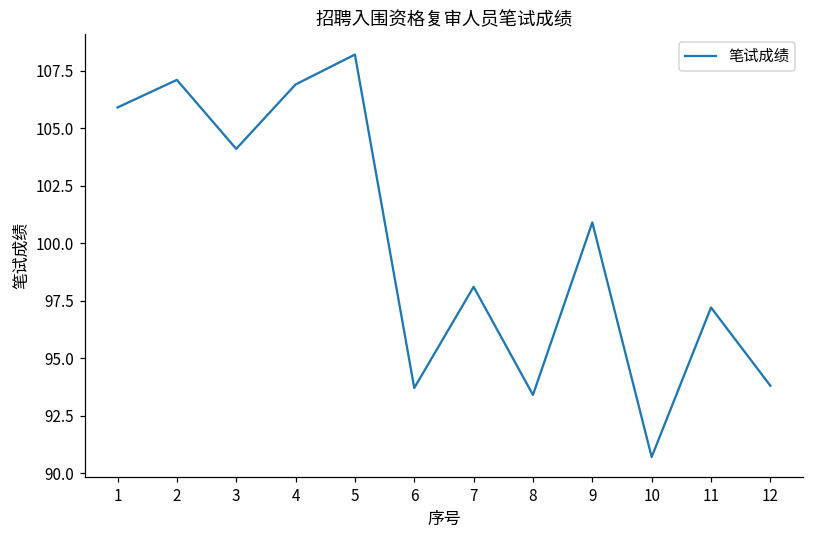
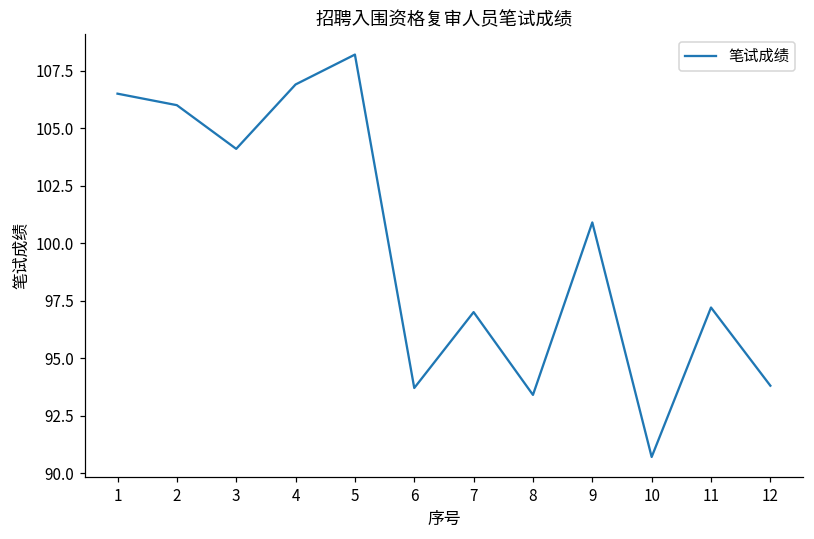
  {
-   "1": 105.9,
-   "2": 107.1,
+   "1": 106.5,
+   "2": 106.0,
    "3": 104.1,
    "4": 106.9,
    "5": 108.2,
    "6": 93.7,
-   "7": 98.1,
+   "7": 97.0,
    "8": 93.4,
    "9": 100.9,
    "10": 90.7,
    "11": 97.2,
    "12": 93.8
  }
